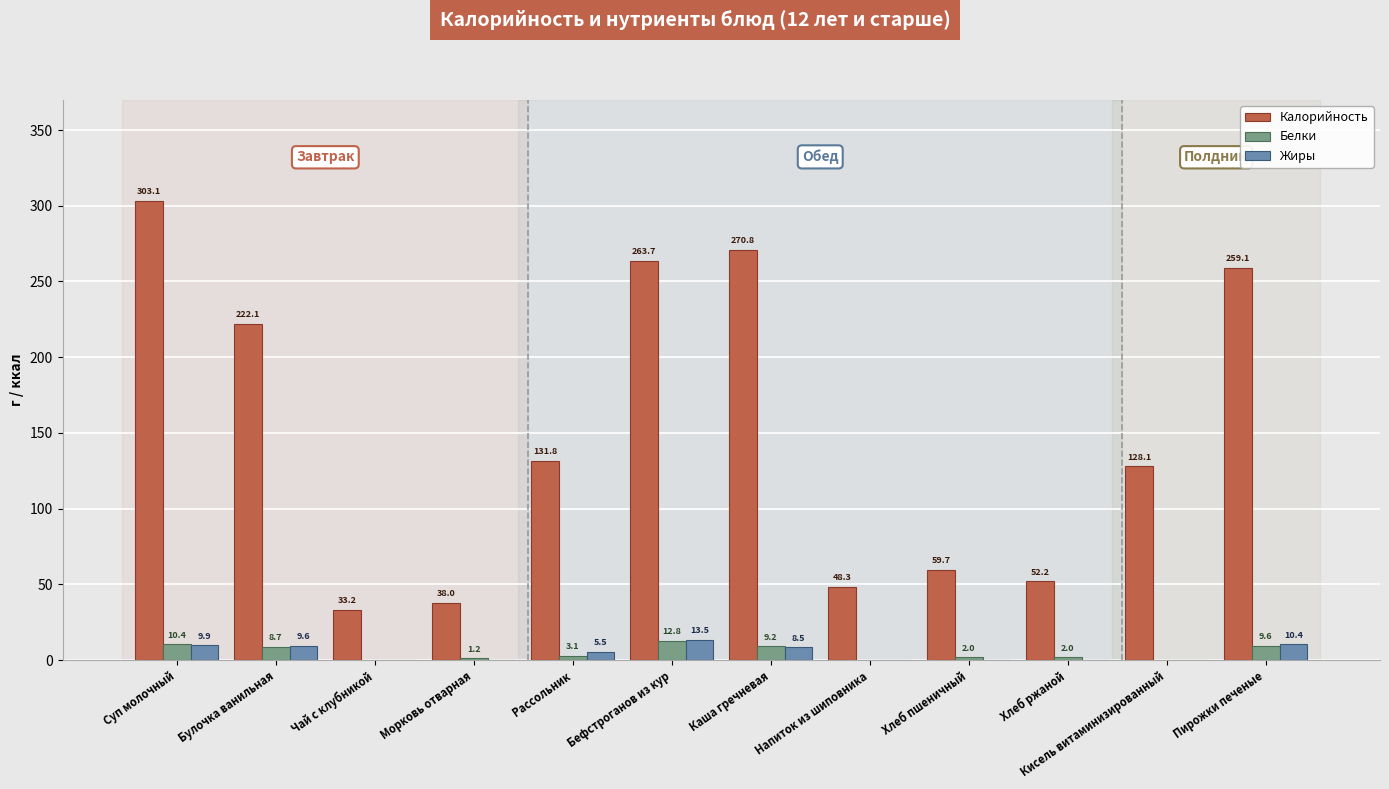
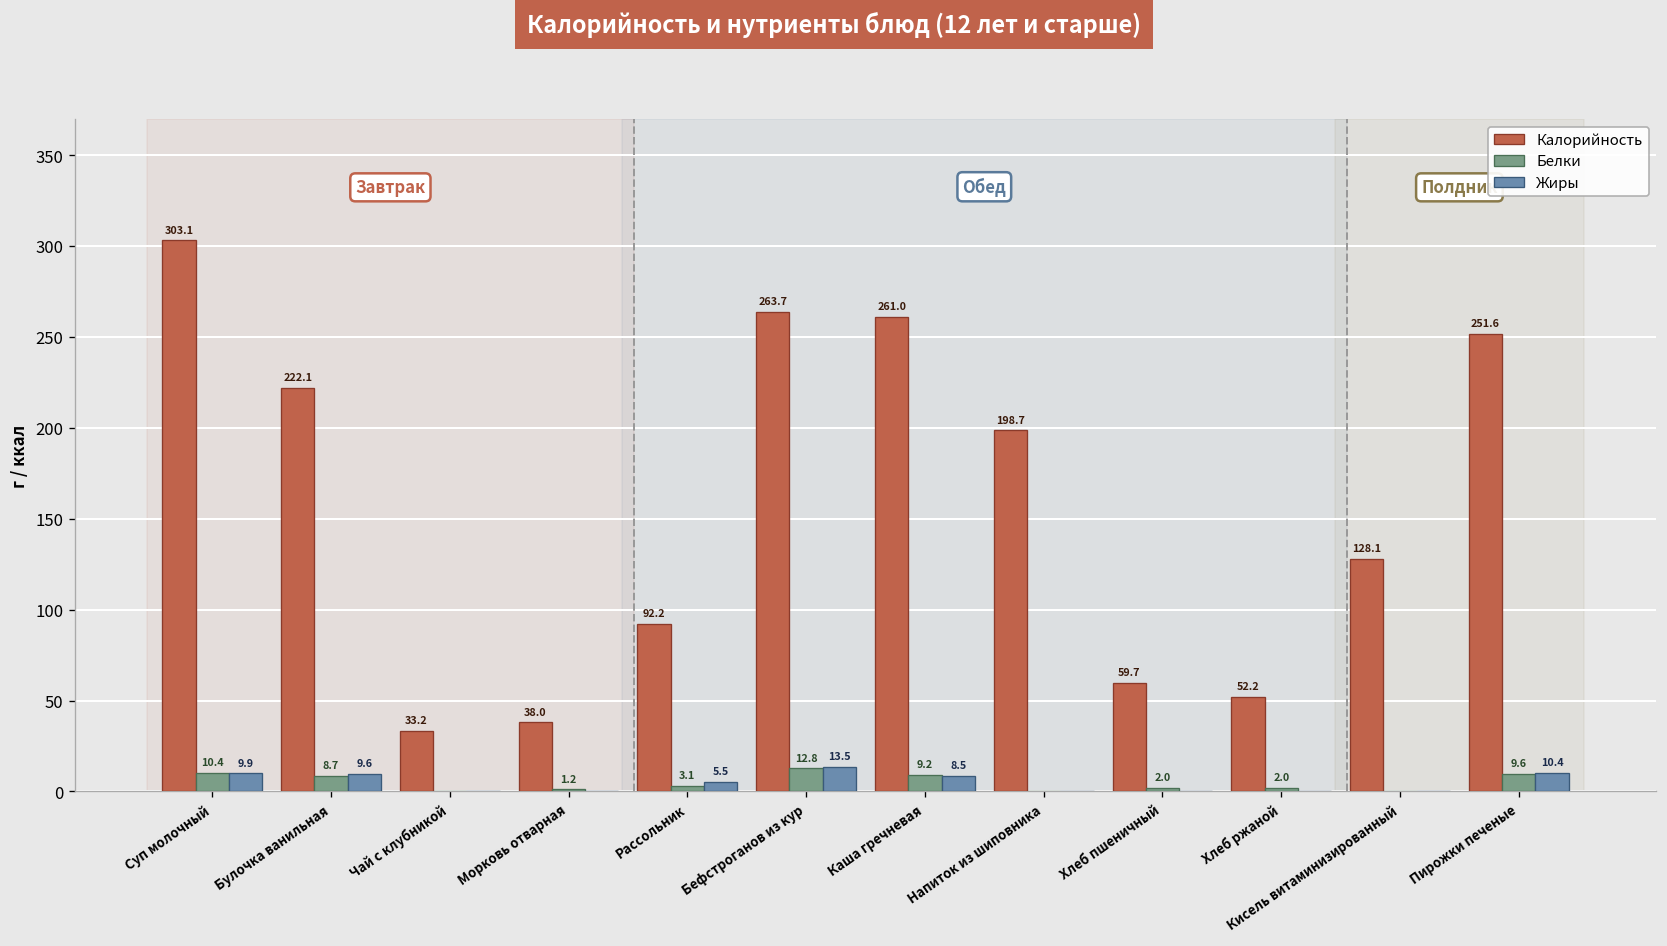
  {
    "Калорийность": {
      "Суп молочный": 303.1,
      "Булочка ванильная": 222.1,
      "Чай с клубникой": 33.2,
      "Морковь отварная": 38.0,
-     "Рассольник": 131.8,
+     "Рассольник": 92.2,
      "Бефстроганов из кур": 263.7,
-     "Каша гречневая": 270.8,
-     "Напиток из шиповника": 48.3,
+     "Каша гречневая": 261.0,
+     "Напиток из шиповника": 198.7,
      "Хлеб пшеничный": 59.7,
      "Хлеб ржаной": 52.2,
      "Кисель витаминизированный": 128.1,
-     "Пирожки печеные": 259.1
+     "Пирожки печеные": 251.6
    }
  }
